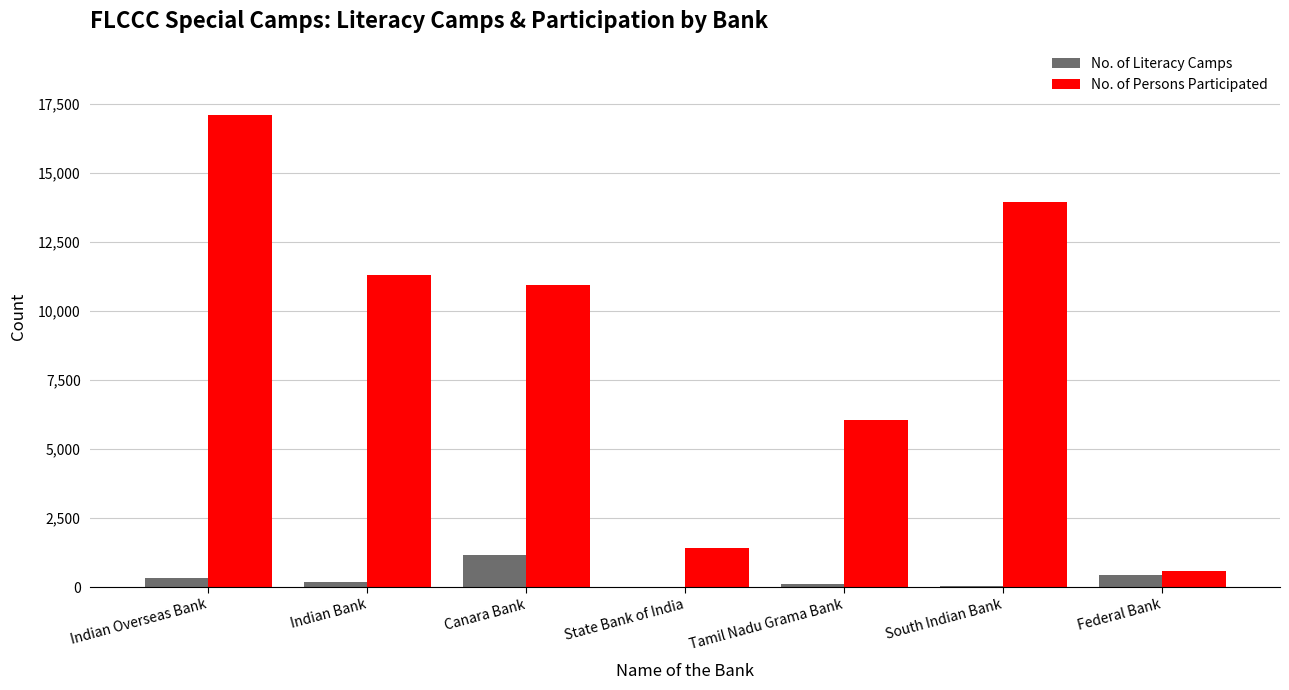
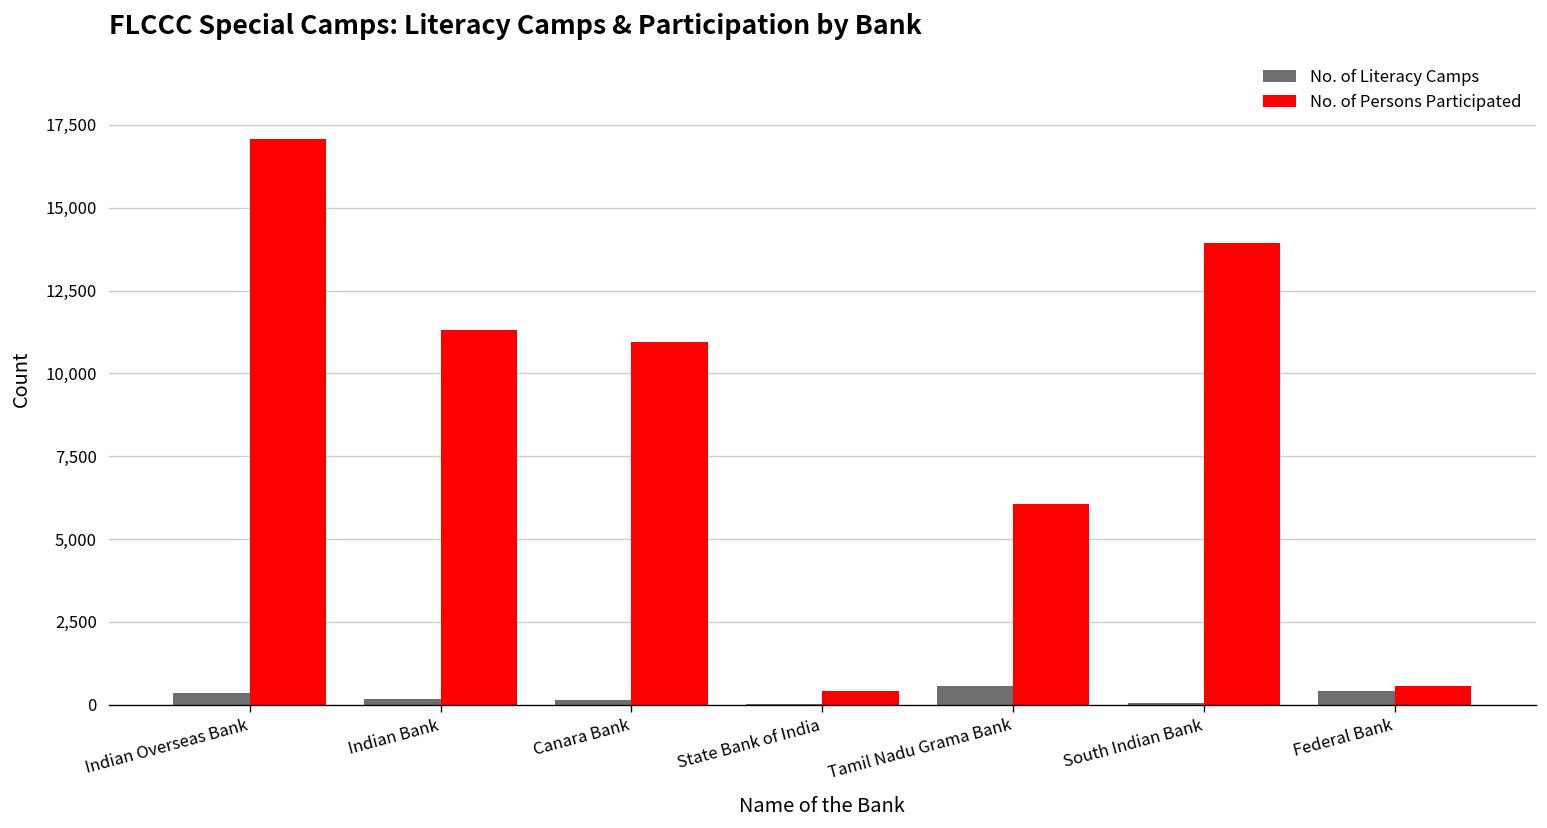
  {
    "No. of Literacy Camps": {
      "Indian Overseas Bank": "300",
      "Indian Bank": "200",
-     "Canara Bank": "1,200",
-     "Tamil Nadu Grama Bank": "100",
+     "Canara Bank": "100",
+     "Tamil Nadu Grama Bank": "500",
      "Federal Bank": "400"
    },
    "No. of Persons Participated": {
      "Indian Overseas Bank": "17,100",
      "Indian Bank": "11,300",
      "Canara Bank": "10,900",
-     "State Bank of India": "1,400",
+     "State Bank of India": "400",
      "Tamil Nadu Grama Bank": "6,100",
      "South Indian Bank": "13,900",
      "Federal Bank": "600"
    }
  }
